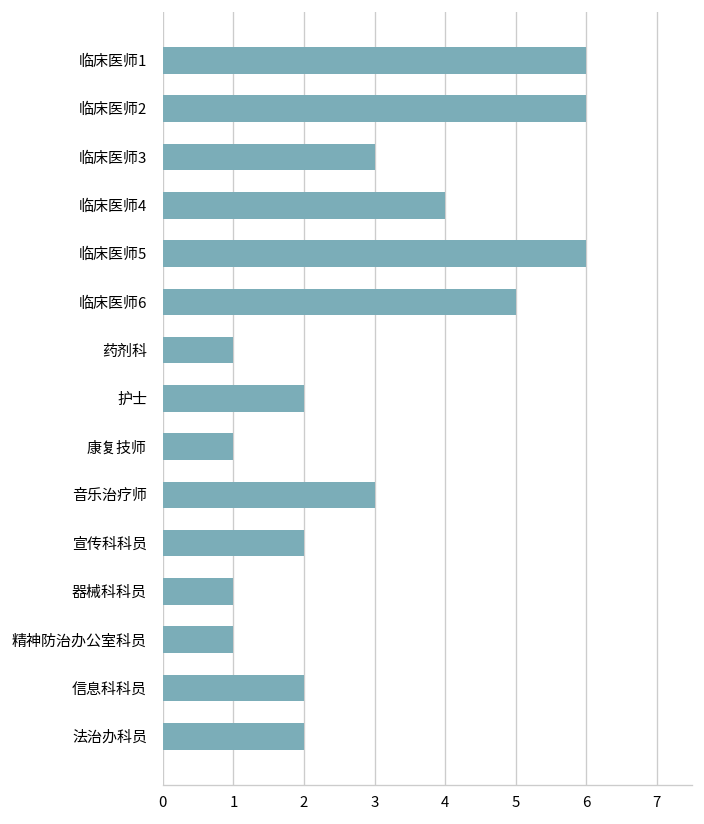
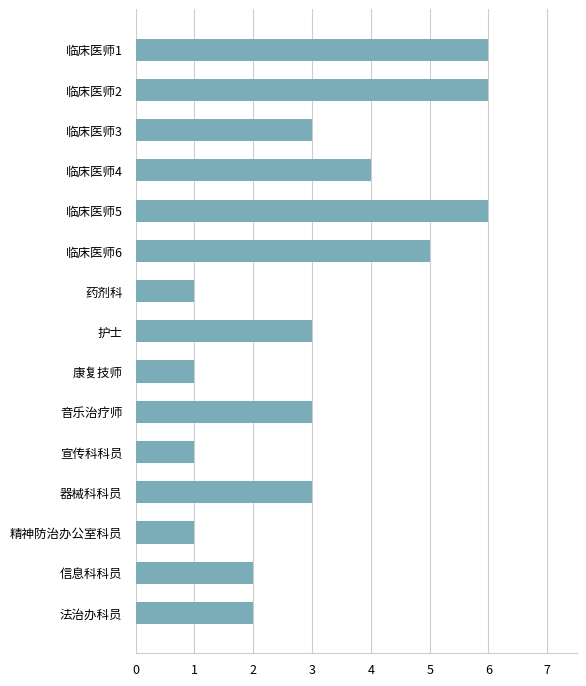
  {
    "临床医师1": 6,
    "临床医师2": 6,
    "临床医师3": 3,
    "临床医师4": 4,
    "临床医师5": 6,
    "临床医师6": 5,
    "药剂科": 1,
-   "护士": 2,
+   "护士": 3,
    "康复技师": 1,
    "音乐治疗师": 3,
-   "宣传科科员": 2,
-   "器械科科员": 1,
+   "宣传科科员": 1,
+   "器械科科员": 3,
    "精神防治办公室科员": 1,
    "信息科科员": 2,
    "法治办科员": 2
  }
